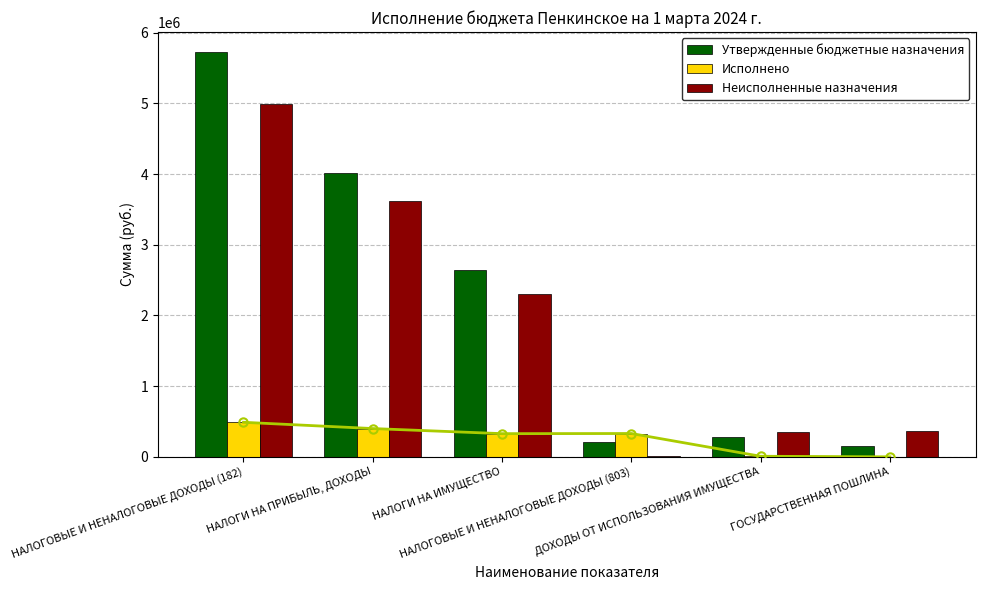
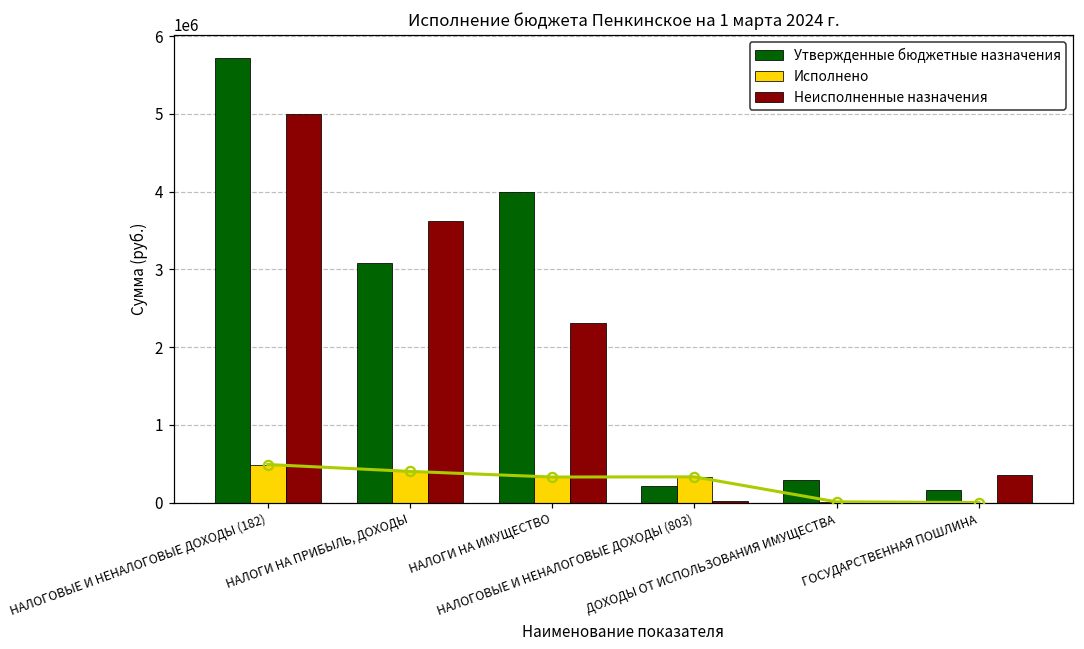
  {
    "Утвержденные бюджетные назначения": {
      "НАЛОГОВЫЕ И НЕНАЛОГОВЫЕ ДОХОДЫ (182)": 5700000,
-     "НАЛОГИ НА ПРИБЫЛЬ, ДОХОДЫ": 4000000,
-     "НАЛОГИ НА ИМУЩЕСТВО": 2600000,
+     "НАЛОГИ НА ПРИБЫЛЬ, ДОХОДЫ": 3100000,
+     "НАЛОГИ НА ИМУЩЕСТВО": 4000000,
      "НАЛОГОВЫЕ И НЕНАЛОГОВЫЕ ДОХОДЫ (803)": 200000,
      "ДОХОДЫ ОТ ИСПОЛЬЗОВАНИЯ ИМУЩЕСТВА": 300000,
      "ГОСУДАРСТВЕННАЯ ПОШЛИНА": 200000
    },
    "Исполнено": {
      "НАЛОГОВЫЕ И НЕНАЛОГОВЫЕ ДОХОДЫ (182)": 500000,
      "НАЛОГИ НА ПРИБЫЛЬ, ДОХОДЫ": 400000,
      "НАЛОГИ НА ИМУЩЕСТВО": 300000,
      "НАЛОГОВЫЕ И НЕНАЛОГОВЫЕ ДОХОДЫ (803)": 300000,
      "ДОХОДЫ ОТ ИСПОЛЬЗОВАНИЯ ИМУЩЕСТВА": 0,
      "ГОСУДАРСТВЕННАЯ ПОШЛИНА": 0
    },
    "Неисполненные назначения": {
      "НАЛОГОВЫЕ И НЕНАЛОГОВЫЕ ДОХОДЫ (182)": 5000000,
      "НАЛОГИ НА ПРИБЫЛЬ, ДОХОДЫ": 3600000,
      "НАЛОГИ НА ИМУЩЕСТВО": 2300000,
-     "ДОХОДЫ ОТ ИСПОЛЬЗОВАНИЯ ИМУЩЕСТВА": 300000,
+     "ДОХОДЫ ОТ ИСПОЛЬЗОВАНИЯ ИМУЩЕСТВА": 0,
      "ГОСУДАРСТВЕННАЯ ПОШЛИНА": 400000
    }
  }
